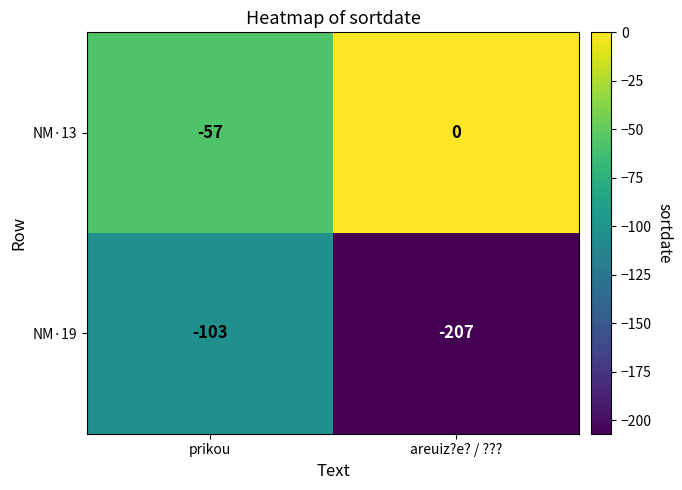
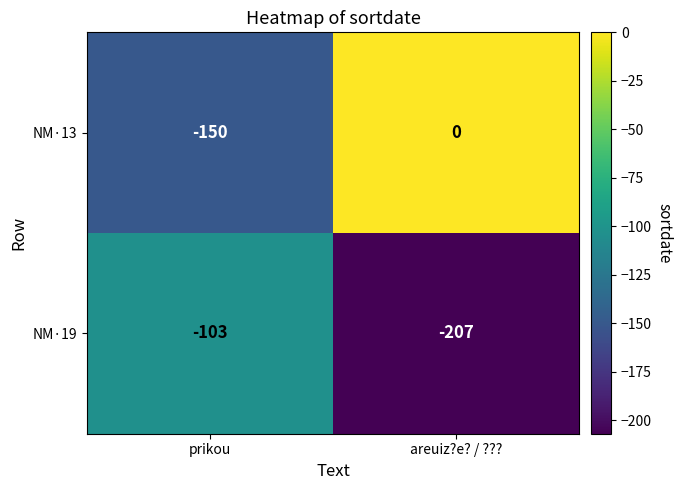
  {
    "NM·13": {
-     "prikou": -57,
+     "prikou": -150,
      "areuiz?e? / ???": 0
    },
    "NM·19": {
      "prikou": -103,
      "areuiz?e? / ???": -207
    }
  }
